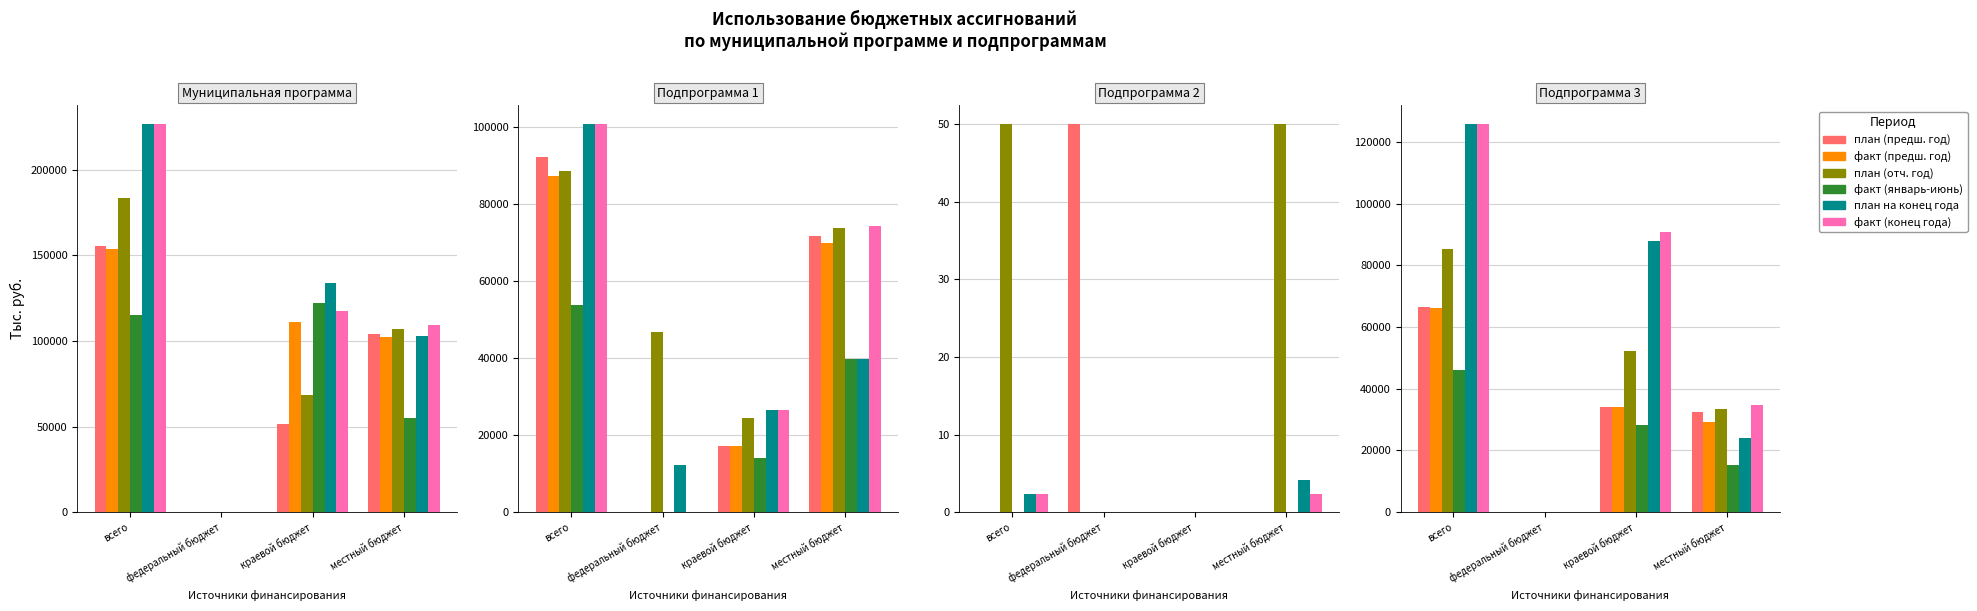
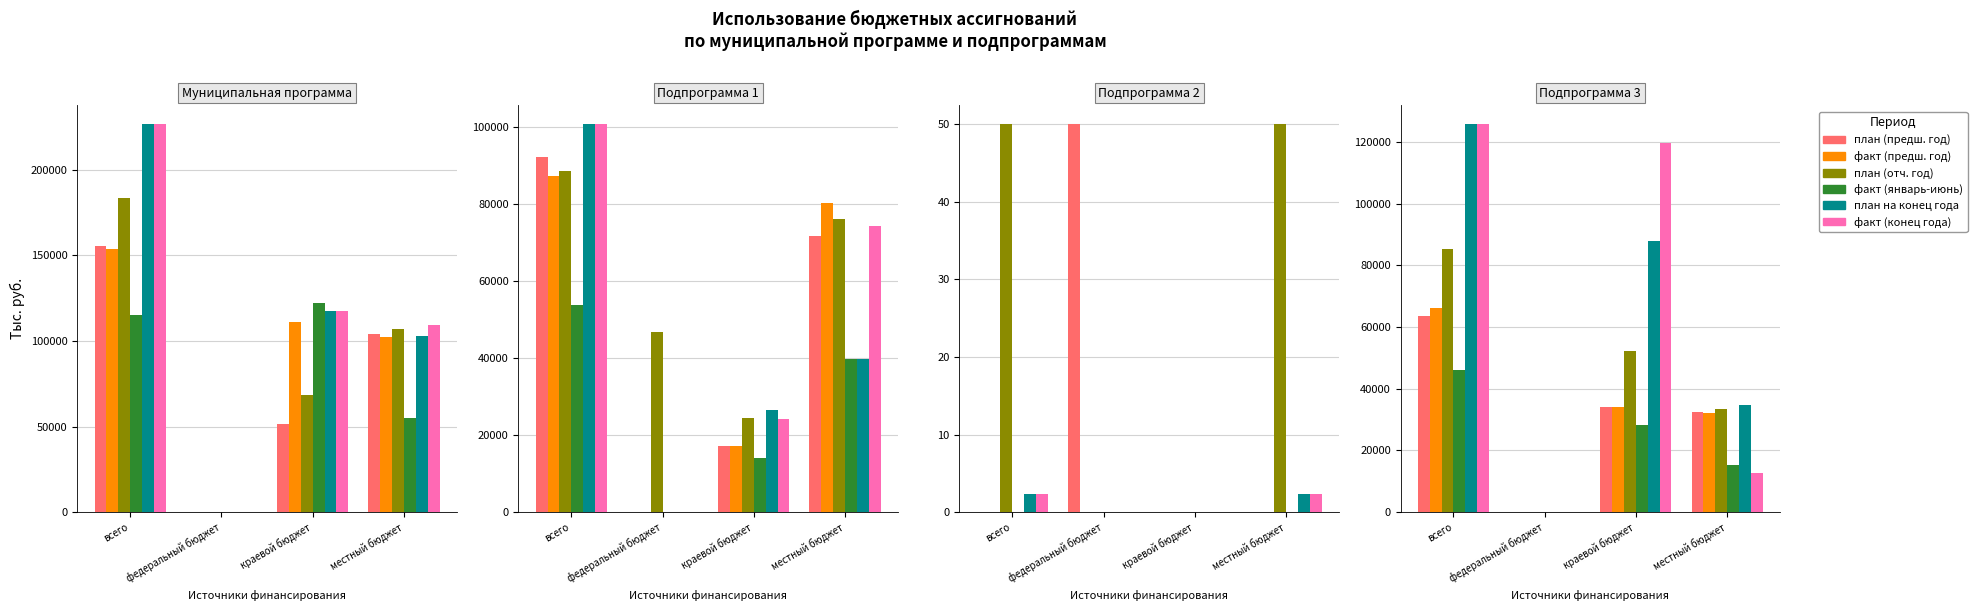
  {
    "Муниципальная программа": {
      "план (предш. год)": {
        "всего": 156000,
        "федеральный бюджет": 0,
        "краевой бюджет": 51000,
        "местный бюджет": 104000
      },
      "факт (предш. год)": {
        "всего": 154000,
        "федеральный бюджет": 0,
        "краевой бюджет": 111000,
        "местный бюджет": 102000
      },
      "план (отч. год)": {
        "всего": 184000,
        "федеральный бюджет": 0,
        "краевой бюджет": 68000,
        "местный бюджет": 107000
      },
      "факт (январь-июнь)": {
        "всего": 115000,
        "федеральный бюджет": 0,
        "краевой бюджет": 122000,
        "местный бюджет": 55000
      },
      "план на конец года": {
        "всего": 227000,
        "федеральный бюджет": 0,
-       "краевой бюджет": 134000,
+       "краевой бюджет": 117000,
        "местный бюджет": 103000
      },
      "факт (конец года)": {
        "всего": 227000,
        "федеральный бюджет": 0,
        "краевой бюджет": 117000,
        "местный бюджет": 109000
      }
    },
    "Подпрограмма 1": {
      "план (предш. год)": {
        "всего": 92000,
        "федеральный бюджет": 0,
        "краевой бюджет": 17000,
        "местный бюджет": 72000
      },
      "факт (предш. год)": {
        "всего": 87000,
        "федеральный бюджет": 0,
        "краевой бюджет": 17000,
-       "местный бюджет": 70000
+       "местный бюджет": 80000
      },
      "план (отч. год)": {
        "всего": 89000,
        "федеральный бюджет": 47000,
        "краевой бюджет": 24000,
-       "местный бюджет": 74000
+       "местный бюджет": 76000
      },
      "факт (январь-июнь)": {
        "всего": 54000,
        "федеральный бюджет": 0,
        "краевой бюджет": 14000,
        "местный бюджет": 40000
      },
      "план на конец года": {
        "всего": 101000,
-       "федеральный бюджет": 12000,
+       "федеральный бюджет": 0,
        "краевой бюджет": 26000,
        "местный бюджет": 40000
      },
      "факт (конец года)": {
        "всего": 101000,
        "федеральный бюджет": 0,
-       "краевой бюджет": 26000,
+       "краевой бюджет": 24000,
        "местный бюджет": 74000
      }
    },
    "Подпрограмма 2": {
      "план (предш. год)": {
        "всего": 0,
        "федеральный бюджет": 50,
        "краевой бюджет": 0,
        "местный бюджет": 0
      },
      "факт (предш. год)": {
        "всего": 0,
        "федеральный бюджет": 0,
        "краевой бюджет": 0,
        "местный бюджет": 0
      },
      "план (отч. год)": {
        "всего": 50,
        "федеральный бюджет": 0,
        "краевой бюджет": 0,
        "местный бюджет": 50
      },
      "факт (январь-июнь)": {
        "всего": 0,
        "федеральный бюджет": 0,
        "краевой бюджет": 0,
        "местный бюджет": 0
      },
      "план на конец года": {
        "всего": 2,
        "федеральный бюджет": 0,
        "краевой бюджет": 0,
-       "местный бюджет": 4
+       "местный бюджет": 2
      },
      "факт (конец года)": {
        "всего": 2,
        "федеральный бюджет": 0,
        "краевой бюджет": 0,
        "местный бюджет": 2
      }
    },
    "Подпрограмма 3": {
      "план (предш. год)": {
-       "всего": 66000,
+       "всего": 63000,
        "федеральный бюджет": 0,
        "краевой бюджет": 34000,
        "местный бюджет": 32000
      },
      "факт (предш. год)": {
        "всего": 66000,
        "федеральный бюджет": 0,
        "краевой бюджет": 34000,
-       "местный бюджет": 29000
+       "местный бюджет": 32000
      },
      "план (отч. год)": {
        "всего": 85000,
        "федеральный бюджет": 0,
        "краевой бюджет": 52000,
        "местный бюджет": 33000
      },
      "факт (январь-июнь)": {
        "всего": 46000,
        "федеральный бюджет": 0,
        "краевой бюджет": 28000,
        "местный бюджет": 15000
      },
      "план на конец года": {
        "всего": 126000,
        "федеральный бюджет": 0,
        "краевой бюджет": 88000,
-       "местный бюджет": 24000
+       "местный бюджет": 35000
      },
      "факт (конец года)": {
        "всего": 126000,
        "федеральный бюджет": 0,
-       "краевой бюджет": 91000,
-       "местный бюджет": 35000
+       "краевой бюджет": 120000,
+       "местный бюджет": 13000
      }
    }
  }
